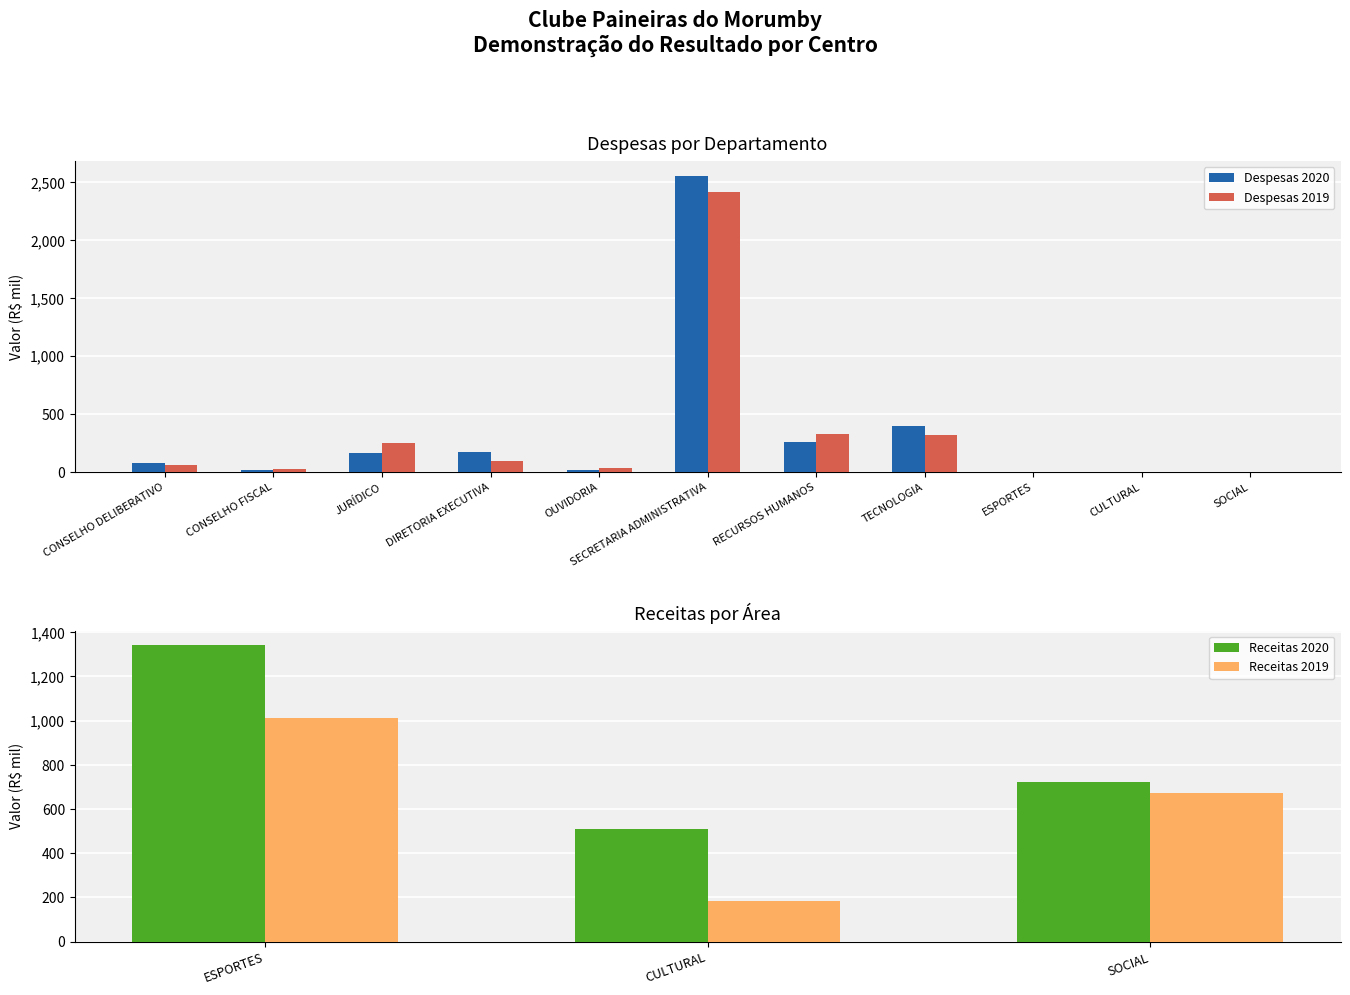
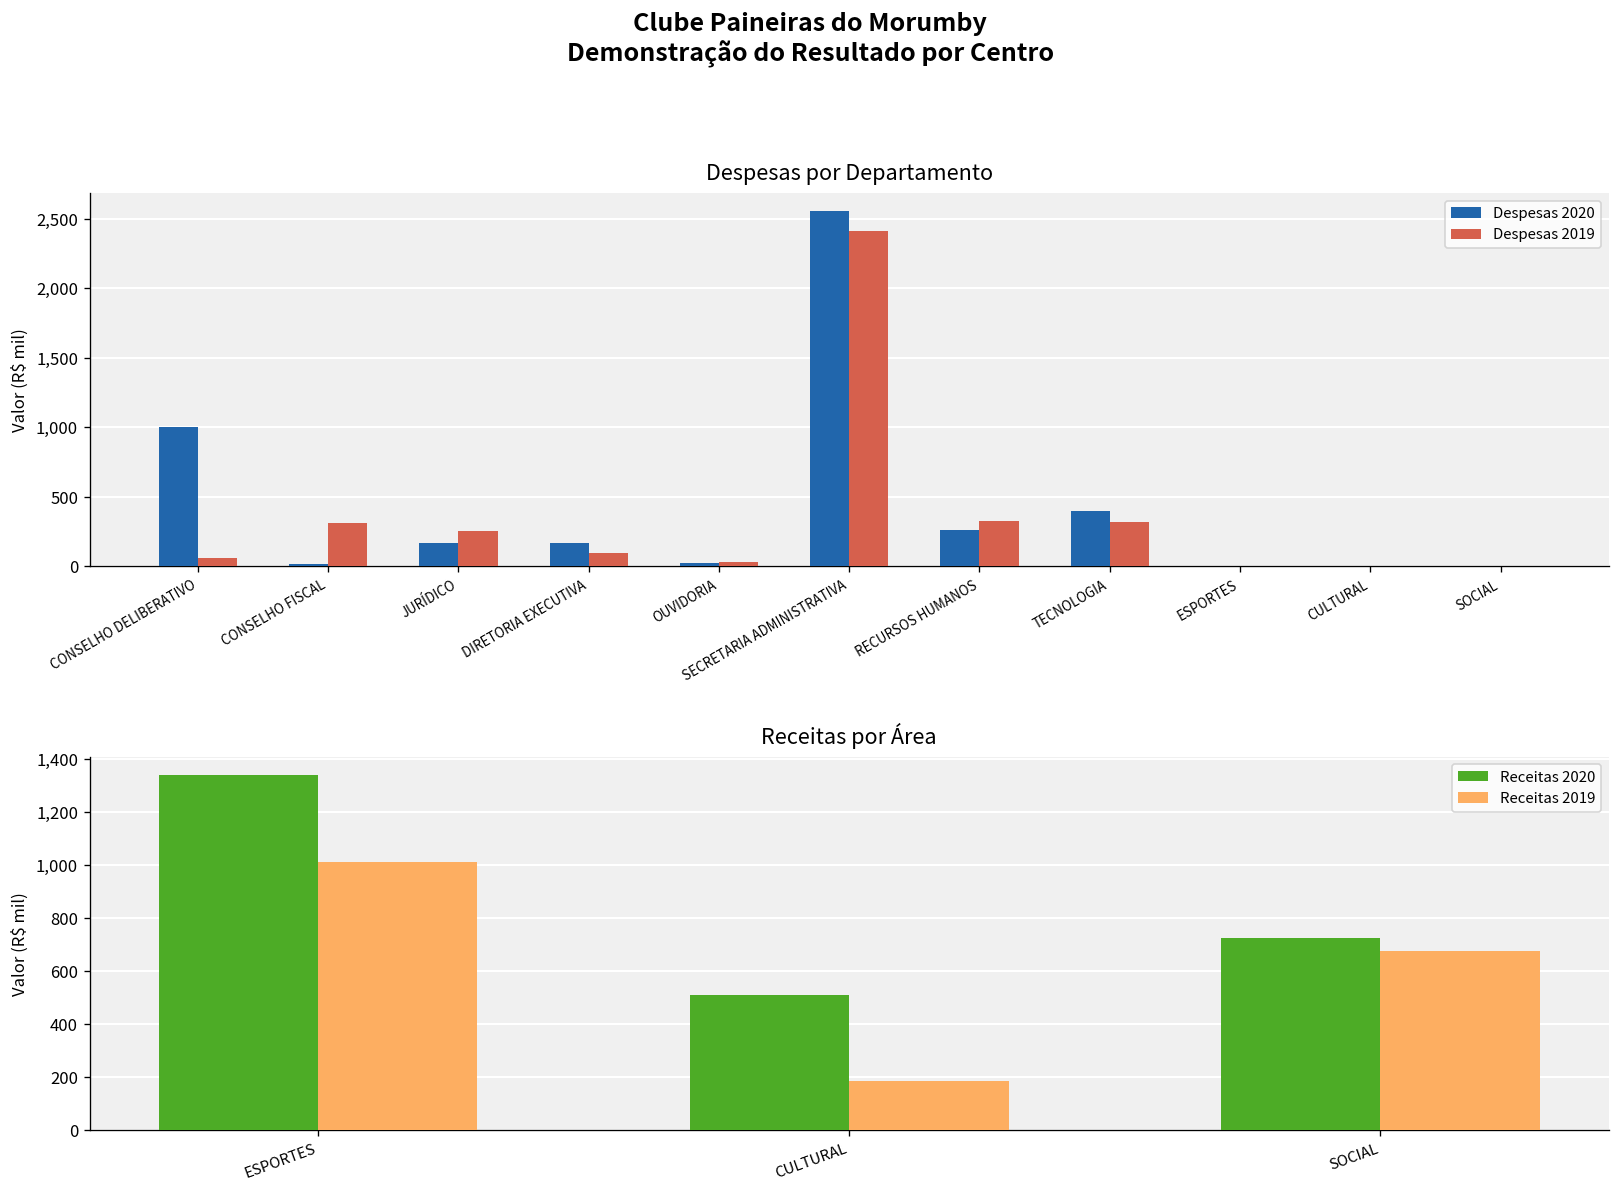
  {
    "Despesas por Departamento": {
      "Despesas 2020": {
-       "CONSELHO DELIBERATIVO": "70",
+       "CONSELHO DELIBERATIVO": "1,000",
        "JURÍDICO": "170",
        "DIRETORIA EXECUTIVA": "170",
        "SECRETARIA ADMINISTRATIVA": "2,560",
        "RECURSOS HUMANOS": "260",
        "TECNOLOGIA": "400",
        "ESPORTES": "0",
        "CULTURAL": "0",
        "SOCIAL": "0"
      },
      "Despesas 2019": {
        "CONSELHO DELIBERATIVO": "60",
-       "CONSELHO FISCAL": "30",
+       "CONSELHO FISCAL": "310",
        "JURÍDICO": "250",
        "DIRETORIA EXECUTIVA": "100",
        "OUVIDORIA": "30",
        "SECRETARIA ADMINISTRATIVA": "2,410",
        "RECURSOS HUMANOS": "320",
        "TECNOLOGIA": "320",
        "ESPORTES": "0",
        "CULTURAL": "0",
        "SOCIAL": "0"
      }
    },
    "Receitas por Área": {
      "Receitas 2020": {
        "ESPORTES": "1,340",
        "CULTURAL": "510",
        "SOCIAL": "720"
      },
      "Receitas 2019": {
        "ESPORTES": "1,010",
        "CULTURAL": "190",
        "SOCIAL": "670"
      }
    }
  }
